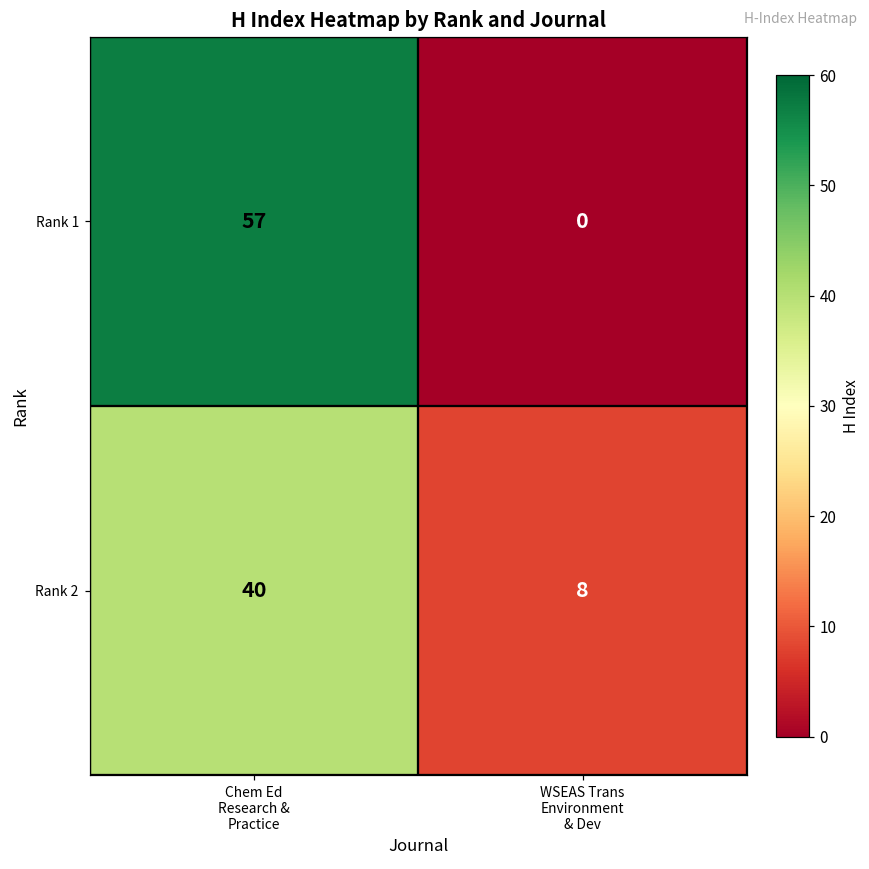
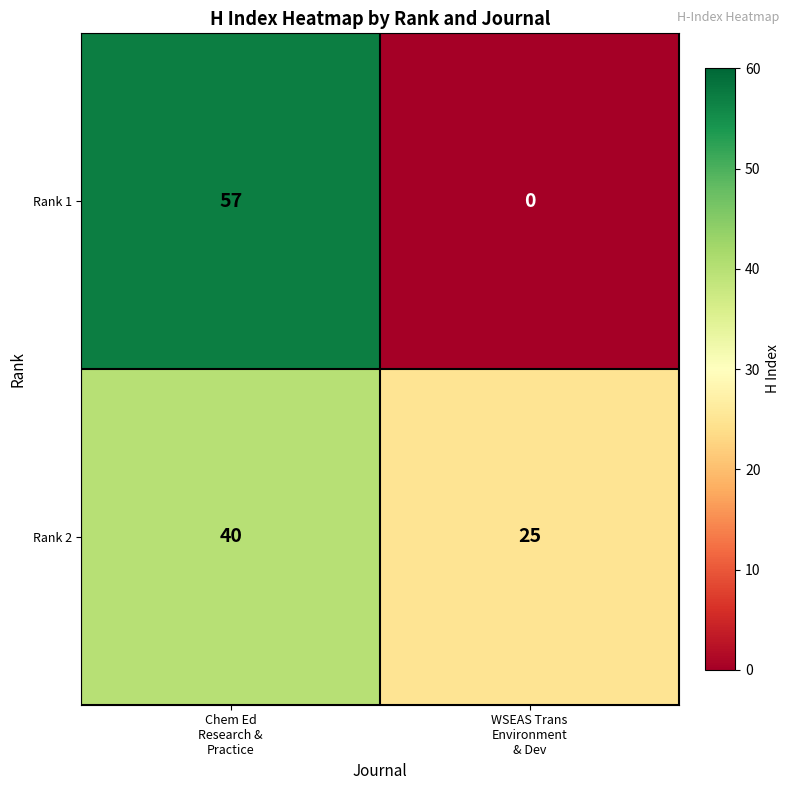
  {
    "Rank 1": {
      "Chem Ed Research & Practice": 57,
      "WSEAS Trans Environment & Dev": 0
    },
    "Rank 2": {
      "Chem Ed Research & Practice": 40,
-     "WSEAS Trans Environment & Dev": 8
+     "WSEAS Trans Environment & Dev": 25
    }
  }
